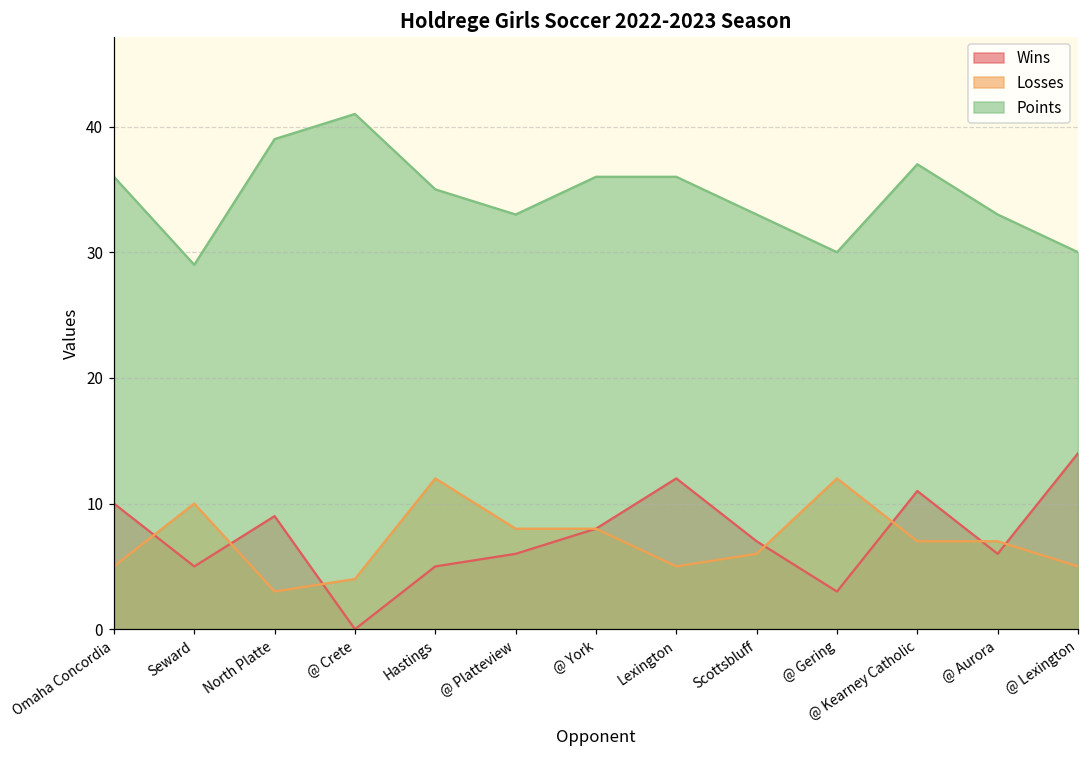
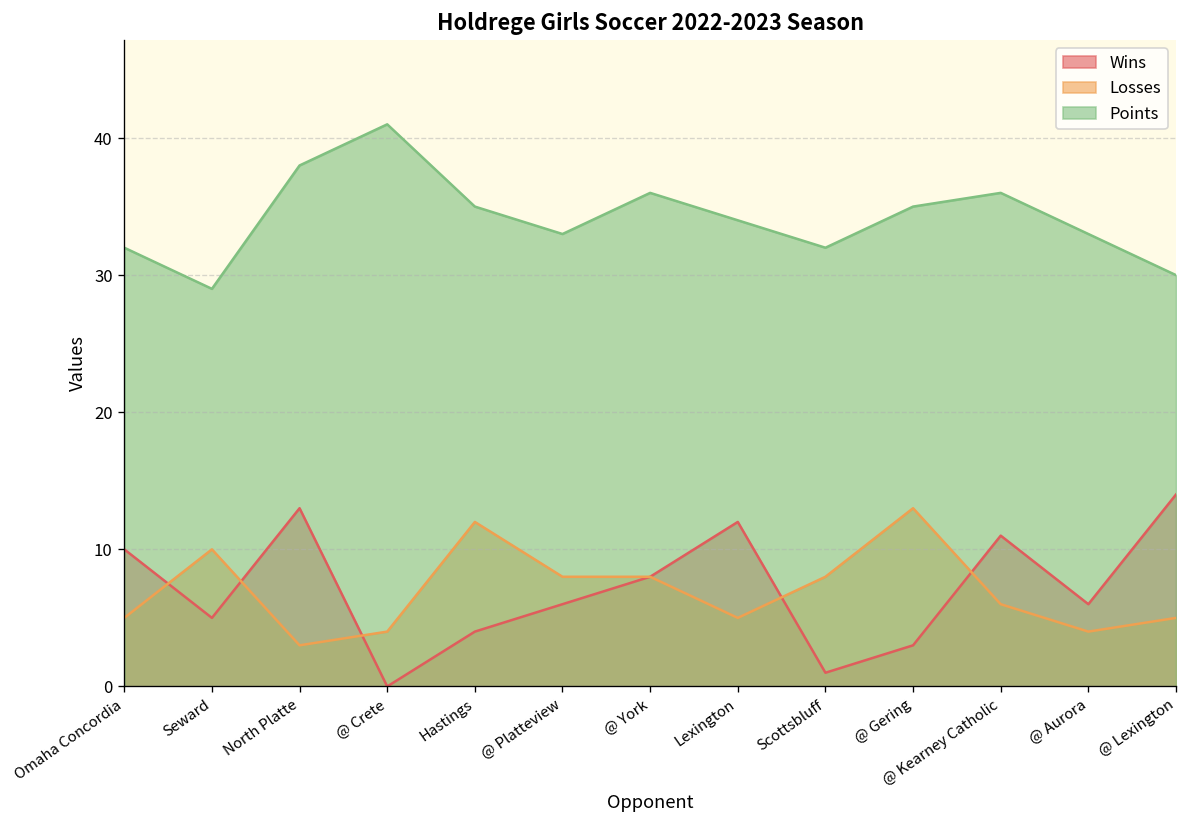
  {
    "Wins": {
      "Omaha Concordia": 10,
      "Seward": 5,
-     "North Platte": 9,
+     "North Platte": 13,
      "@ Crete": 0,
-     "Hastings": 5,
+     "Hastings": 4,
      "@ Platteview": 6,
      "Lexington": 12,
-     "Scottsbluff": 7,
+     "Scottsbluff": 1,
      "@ Gering": 3,
      "@ Kearney Catholic": 11,
      "@ Aurora": 6,
      "@ Lexington": 14
    },
    "Losses": {
      "Omaha Concordia": 5,
      "Seward": 10,
      "North Platte": 3,
      "@ Crete": 4,
      "Hastings": 12,
      "@ Platteview": 8,
      "Lexington": 5,
-     "Scottsbluff": 6,
-     "@ Gering": 12,
-     "@ Kearney Catholic": 7,
-     "@ Aurora": 7,
+     "Scottsbluff": 8,
+     "@ Gering": 13,
+     "@ Kearney Catholic": 6,
+     "@ Aurora": 4,
      "@ Lexington": 5
    },
    "Points": {
-     "Omaha Concordia": 36,
+     "Omaha Concordia": 32,
      "Seward": 29,
-     "North Platte": 39,
+     "North Platte": 38,
      "@ Crete": 41,
      "Hastings": 35,
      "@ Platteview": 33,
      "@ York": 36,
-     "Lexington": 36,
-     "Scottsbluff": 33,
-     "@ Gering": 30,
-     "@ Kearney Catholic": 37,
+     "Lexington": 34,
+     "Scottsbluff": 32,
+     "@ Gering": 35,
+     "@ Kearney Catholic": 36,
      "@ Aurora": 33,
      "@ Lexington": 30
    }
  }
